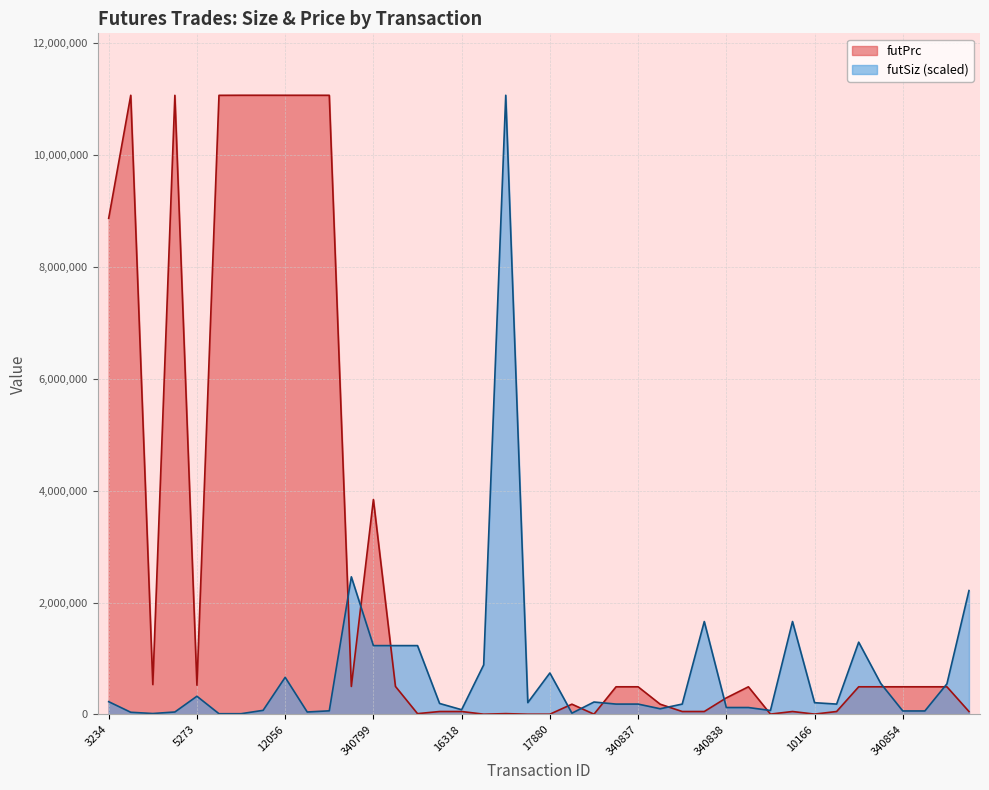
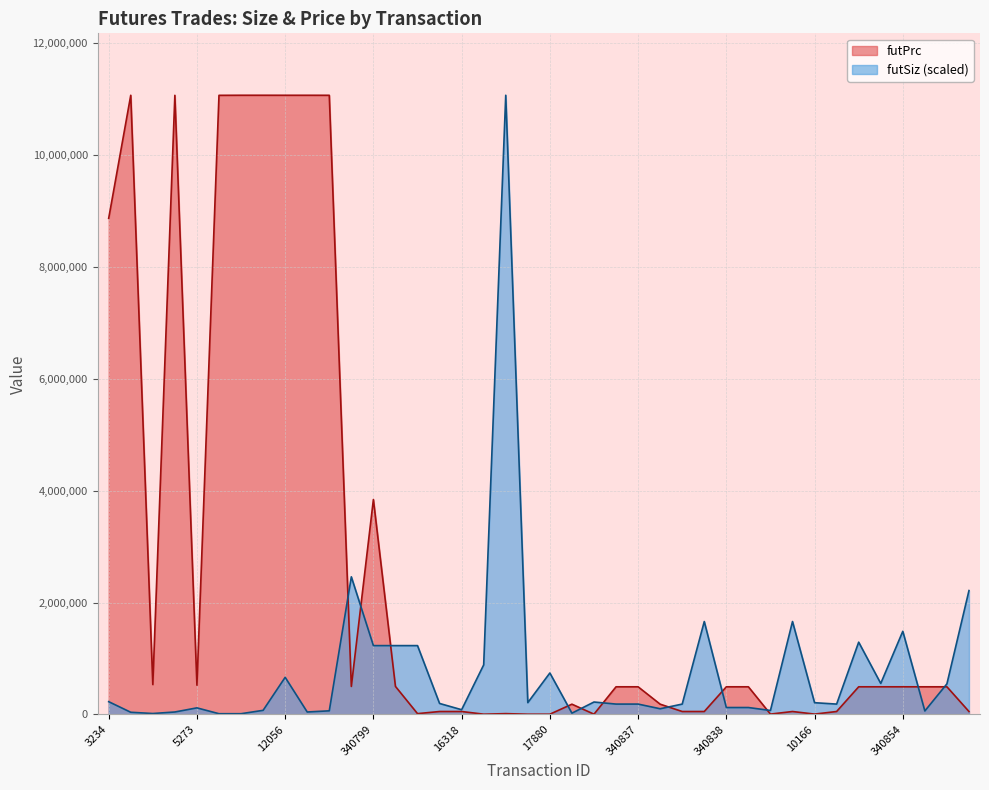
  {
    "futPrc": {
      "3234": "8,900,000",
      "5273": "500,000",
      "12056": "11,100,000",
      "340799": "3,800,000",
      "17880": "0",
      "340837": "500,000",
-     "340838": "300,000",
+     "340838": "500,000",
      "10166": "0",
      "340854": "500,000"
    },
    "futSiz (scaled)": {
      "3234": "200,000",
-     "5273": "300,000",
+     "5273": "100,000",
      "12056": "700,000",
      "340799": "1,200,000",
      "17880": "700,000",
      "340837": "200,000",
      "340838": "100,000",
      "10166": "200,000",
-     "340854": "100,000"
+     "340854": "1,500,000"
    }
  }
